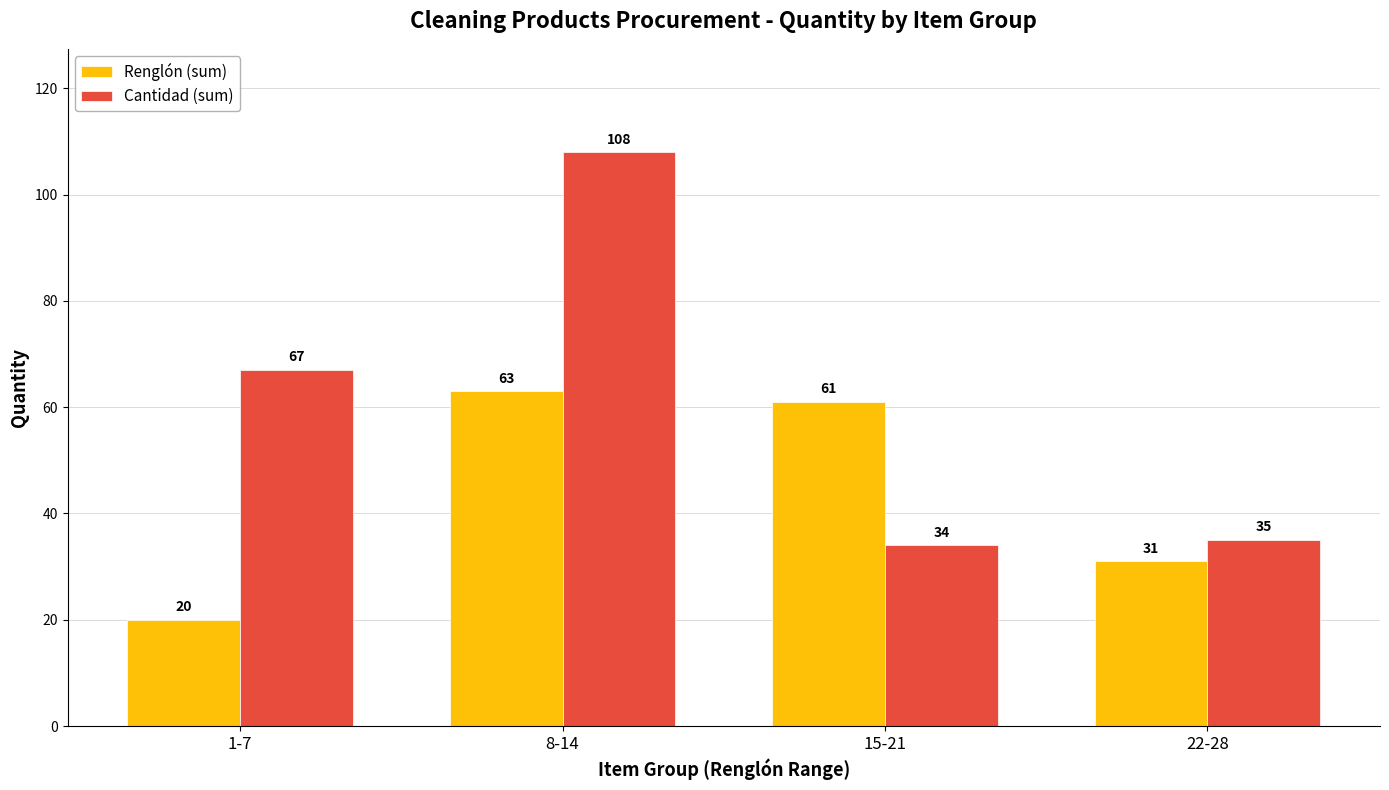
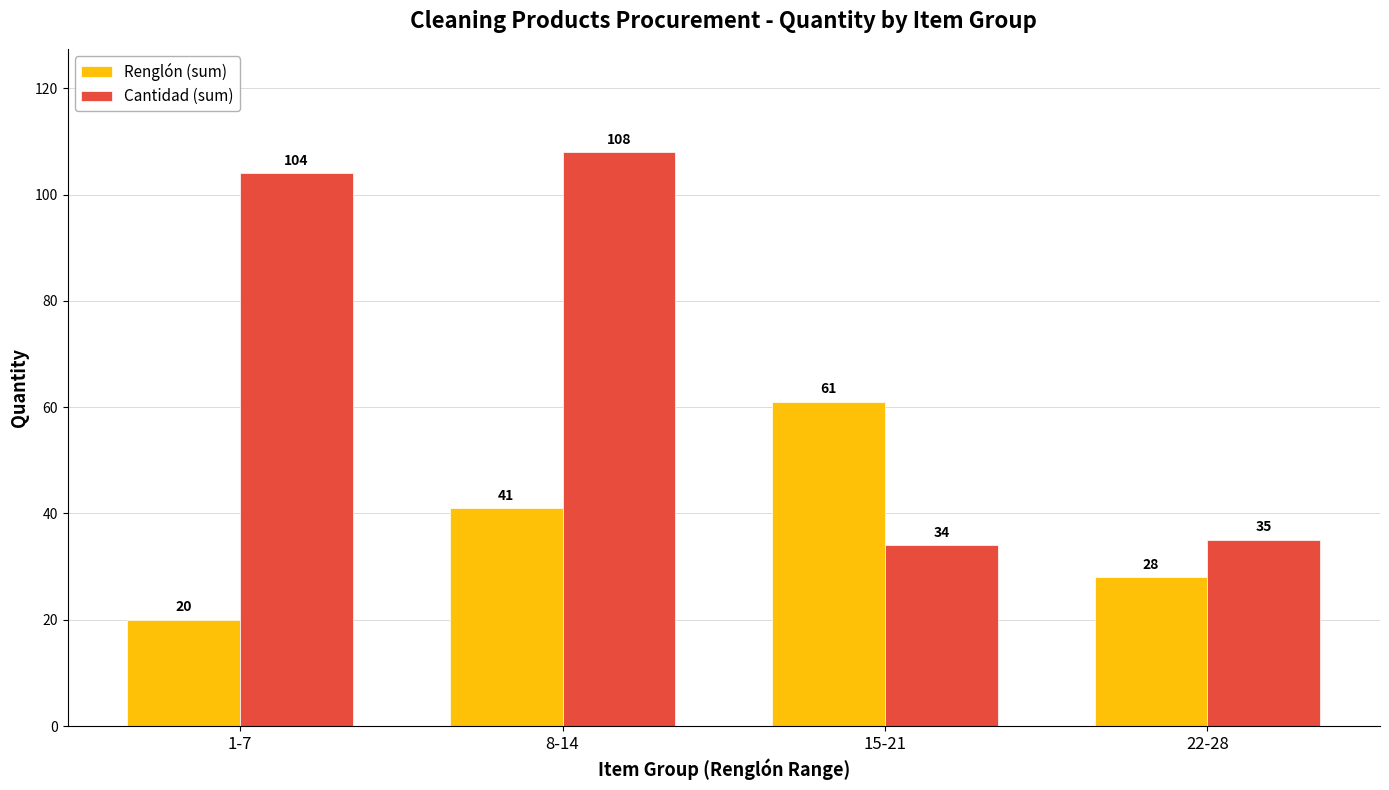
  {
    "Renglón (sum)": {
      "1-7": 20,
-     "8-14": 63,
+     "8-14": 41,
      "15-21": 61,
-     "22-28": 31
+     "22-28": 28
    },
    "Cantidad (sum)": {
-     "1-7": 67,
+     "1-7": 104,
      "8-14": 108,
      "15-21": 34,
      "22-28": 35
    }
  }
